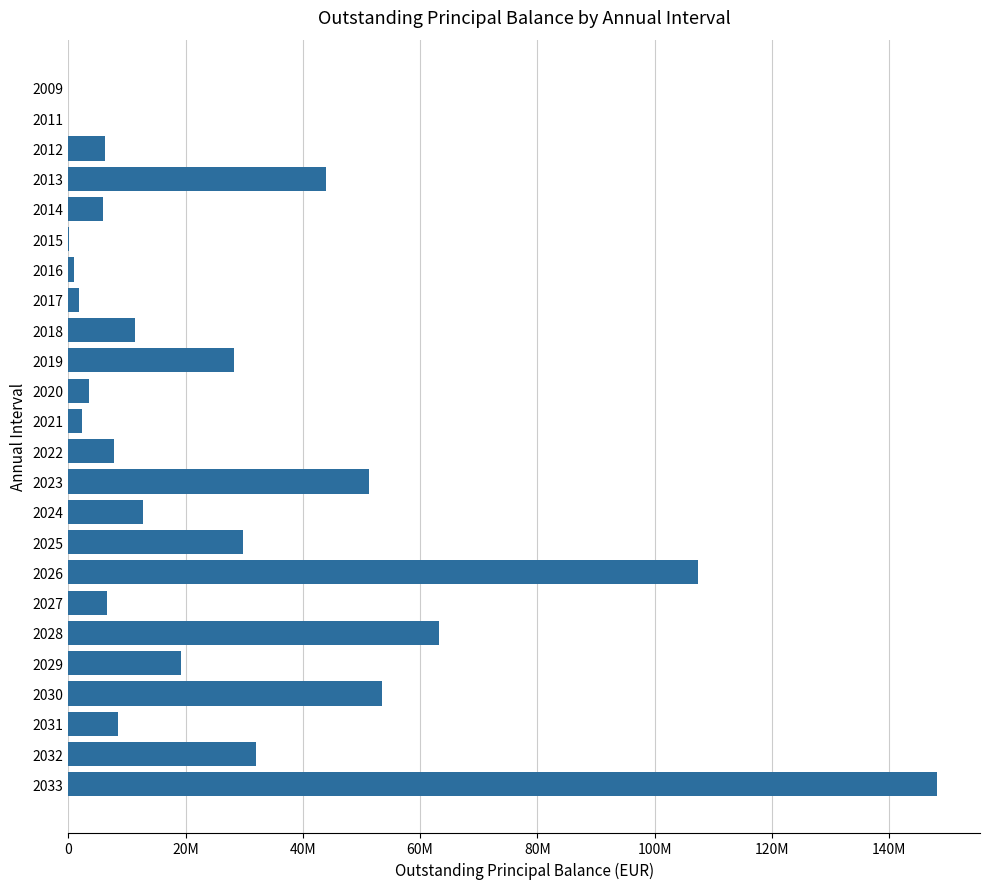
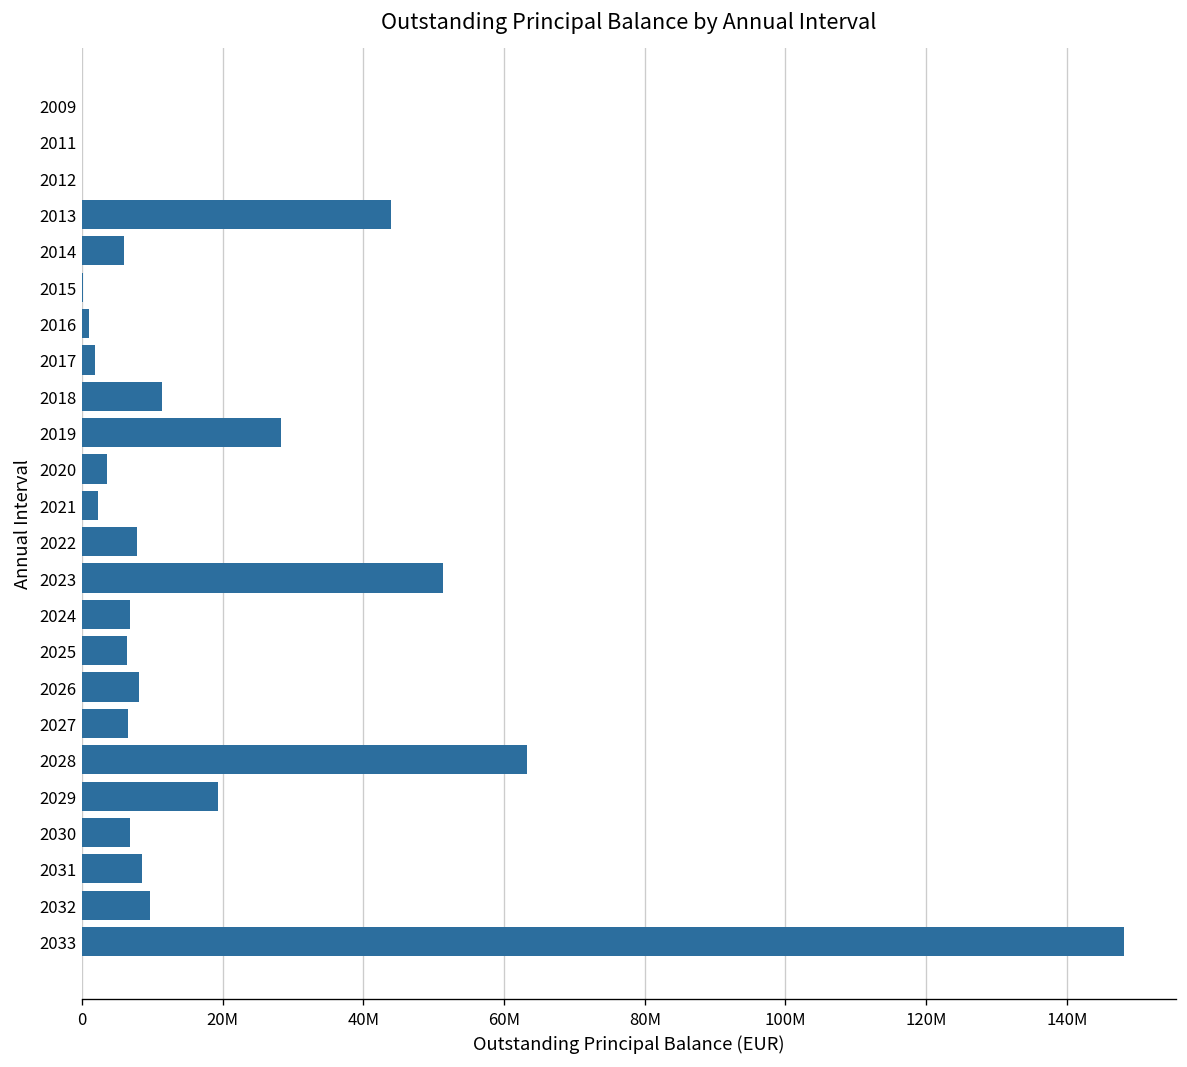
  {
-   "2012": 6000000,
+   "2012": 0,
    "2013": 44000000,
    "2014": 6000000,
    "2016": 1000000,
    "2017": 2000000,
    "2018": 11000000,
    "2019": 28000000,
    "2020": 4000000,
    "2021": 2000000,
    "2022": 8000000,
    "2023": 51000000,
-   "2024": 13000000,
-   "2025": 30000000,
-   "2026": 107000000,
+   "2024": 7000000,
+   "2025": 6000000,
+   "2026": 8000000,
    "2027": 7000000,
    "2028": 63000000,
    "2029": 19000000,
-   "2030": 53000000,
+   "2030": 7000000,
    "2031": 8000000,
-   "2032": 32000000,
+   "2032": 10000000,
    "2033": 148000000
  }
